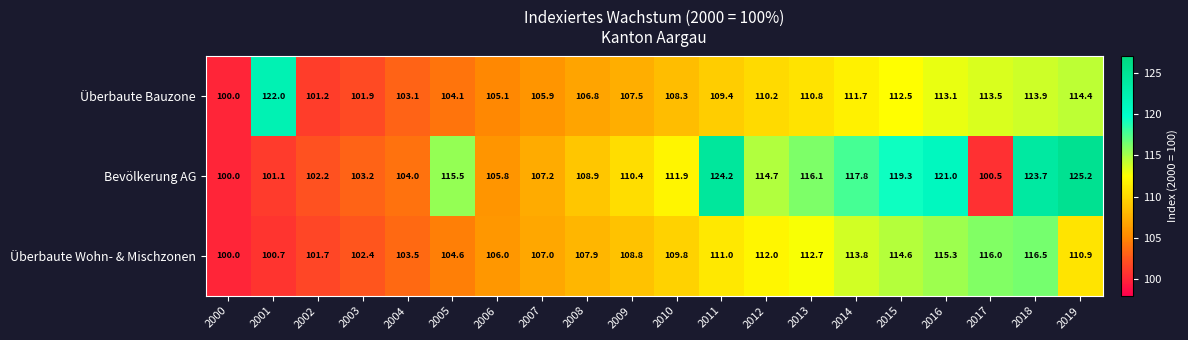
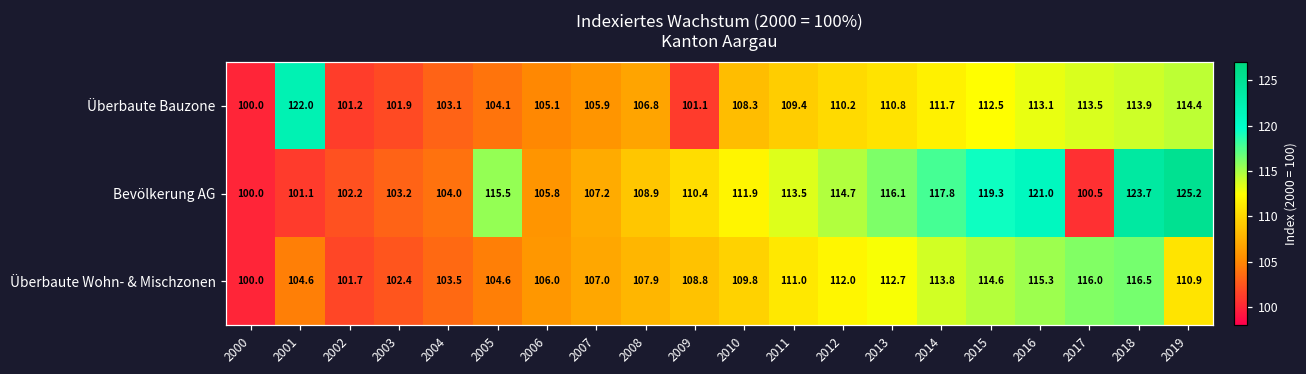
  {
    "Überbaute Bauzone": {
      "2000": 100.0,
      "2001": 122.0,
      "2002": 101.2,
      "2003": 101.9,
      "2004": 103.1,
      "2005": 104.1,
      "2006": 105.1,
      "2007": 105.9,
      "2008": 106.8,
-     "2009": 107.5,
+     "2009": 101.1,
      "2010": 108.3,
      "2011": 109.4,
      "2012": 110.2,
      "2013": 110.8,
      "2014": 111.7,
      "2015": 112.5,
      "2016": 113.1,
      "2017": 113.5,
      "2018": 113.9,
      "2019": 114.4
    },
    "Bevölkerung AG": {
      "2000": 100.0,
      "2001": 101.1,
      "2002": 102.2,
      "2003": 103.2,
      "2004": 104.0,
      "2005": 115.5,
      "2006": 105.8,
      "2007": 107.2,
      "2008": 108.9,
      "2009": 110.4,
      "2010": 111.9,
-     "2011": 124.2,
+     "2011": 113.5,
      "2012": 114.7,
      "2013": 116.1,
      "2014": 117.8,
      "2015": 119.3,
      "2016": 121.0,
      "2017": 100.5,
      "2018": 123.7,
      "2019": 125.2
    },
    "Überbaute Wohn- & Mischzonen": {
      "2000": 100.0,
-     "2001": 100.7,
+     "2001": 104.6,
      "2002": 101.7,
      "2003": 102.4,
      "2004": 103.5,
      "2005": 104.6,
      "2006": 106.0,
      "2007": 107.0,
      "2008": 107.9,
      "2009": 108.8,
      "2010": 109.8,
      "2011": 111.0,
      "2012": 112.0,
      "2013": 112.7,
      "2014": 113.8,
      "2015": 114.6,
      "2016": 115.3,
      "2017": 116.0,
      "2018": 116.5,
      "2019": 110.9
    }
  }
